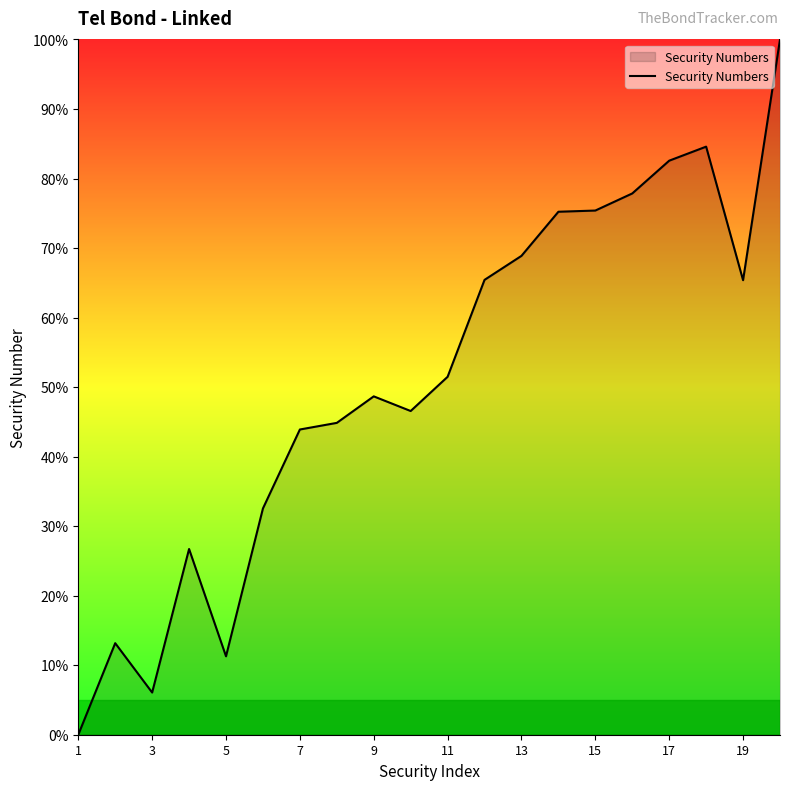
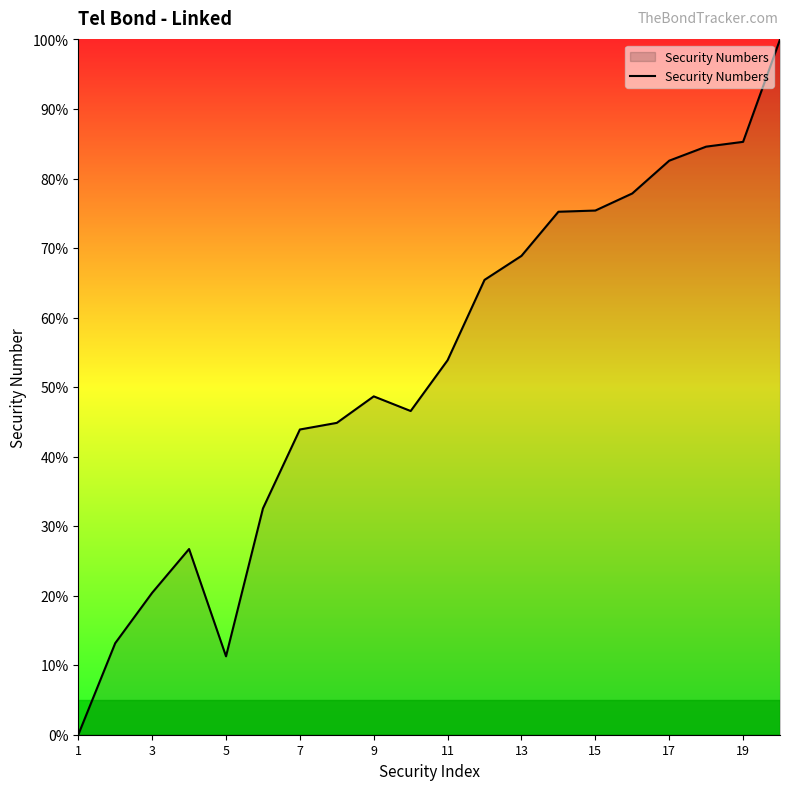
  {
-   "3": "6%",
+   "3": "20%",
    "5": "11%",
    "7": "44%",
    "9": "49%",
-   "11": "51%",
+   "11": "54%",
    "13": "69%",
    "15": "75%",
    "17": "83%",
-   "19": "65%"
+   "19": "85%"
  }
